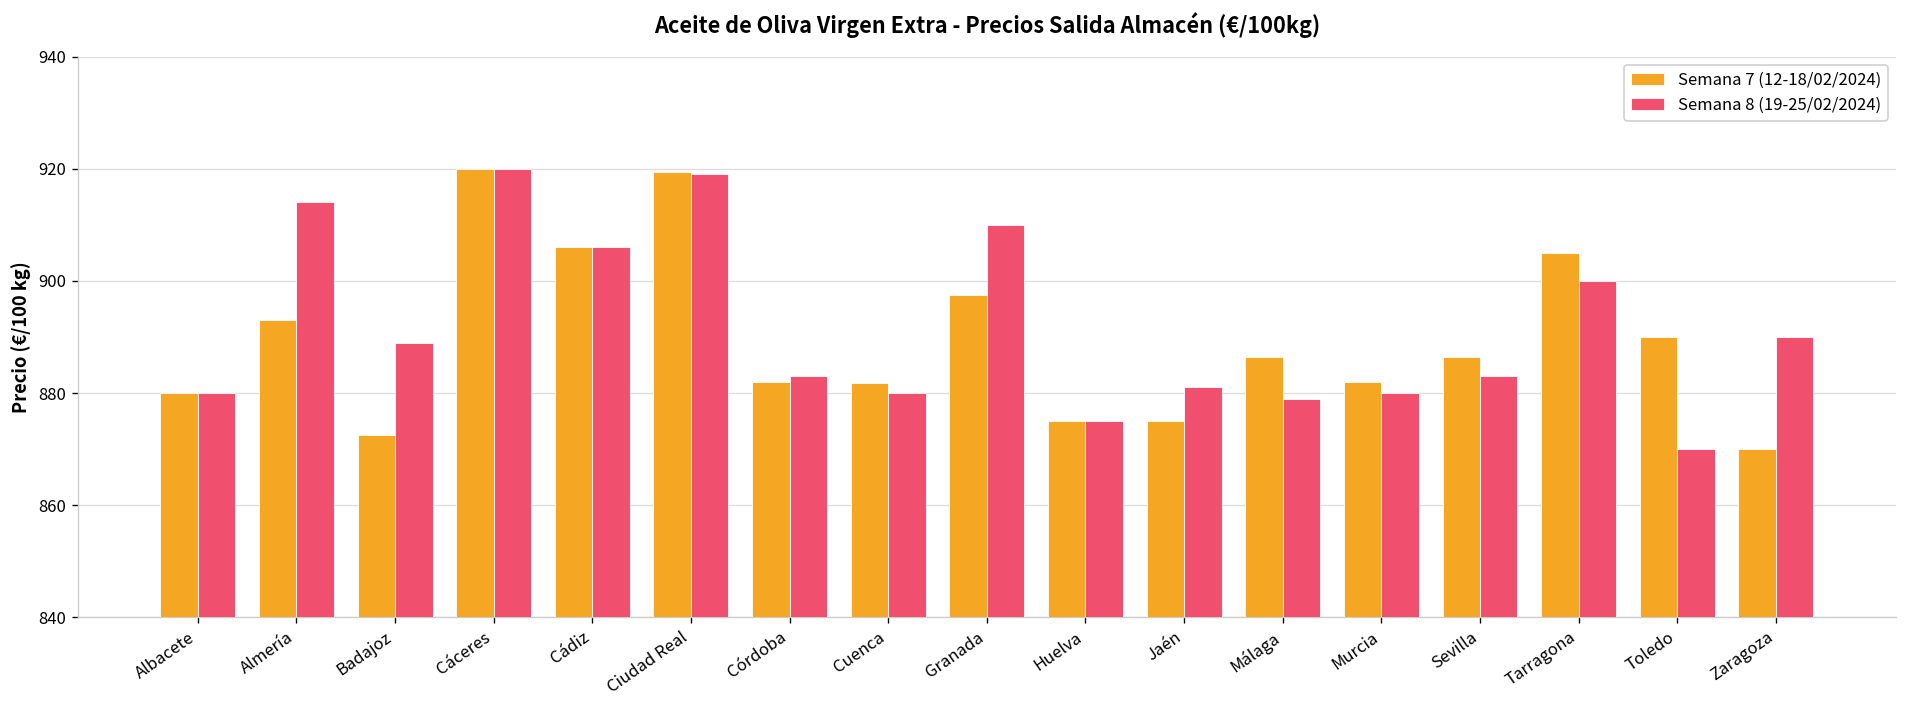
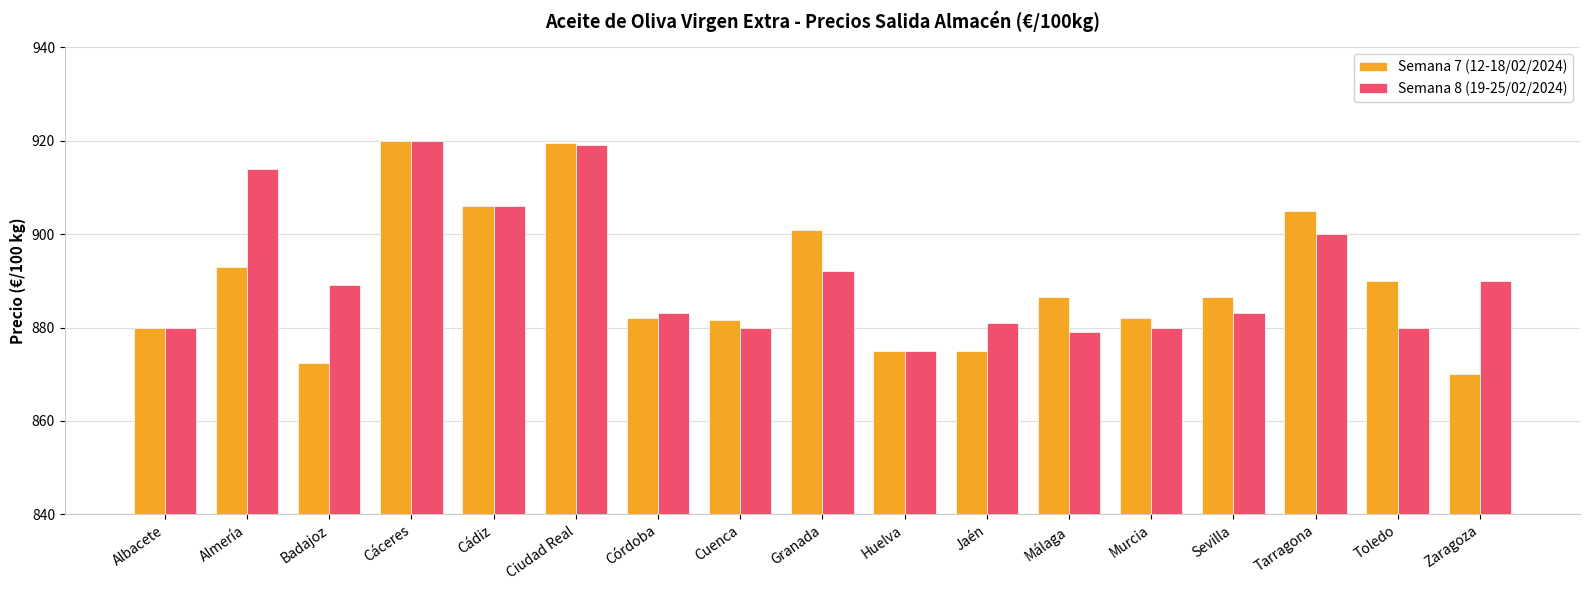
  {
    "Semana 7 (12-18/02/2024)": {
      "Albacete": 880,
      "Almería": 893,
      "Badajoz": 873,
      "Cáceres": 920,
      "Cádiz": 906,
      "Ciudad Real": 919,
      "Córdoba": 882,
      "Cuenca": 882,
-     "Granada": 898,
+     "Granada": 901,
      "Huelva": 875,
      "Jaén": 875,
      "Málaga": 887,
      "Murcia": 882,
      "Sevilla": 887,
      "Tarragona": 905,
      "Toledo": 890,
      "Zaragoza": 870
    },
    "Semana 8 (19-25/02/2024)": {
      "Albacete": 880,
      "Almería": 914,
      "Badajoz": 889,
      "Cáceres": 920,
      "Cádiz": 906,
      "Ciudad Real": 919,
      "Córdoba": 883,
      "Cuenca": 880,
-     "Granada": 910,
+     "Granada": 892,
      "Huelva": 875,
      "Jaén": 881,
      "Málaga": 879,
      "Murcia": 880,
      "Sevilla": 883,
      "Tarragona": 900,
-     "Toledo": 870,
+     "Toledo": 880,
      "Zaragoza": 890
    }
  }
